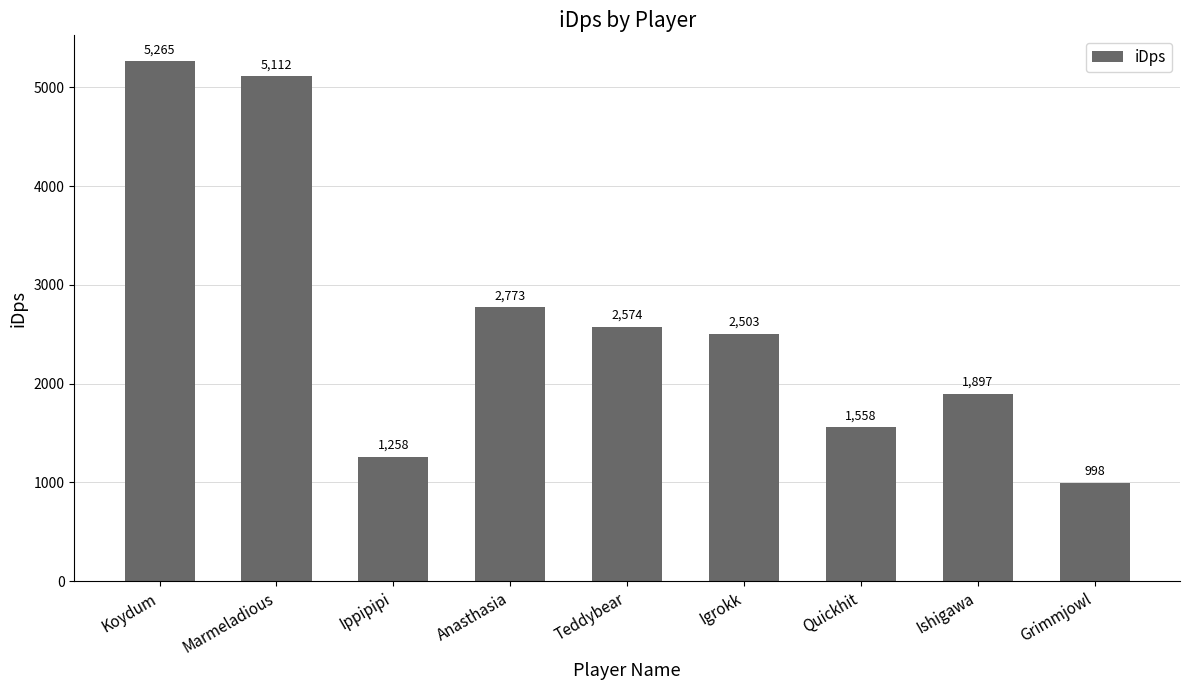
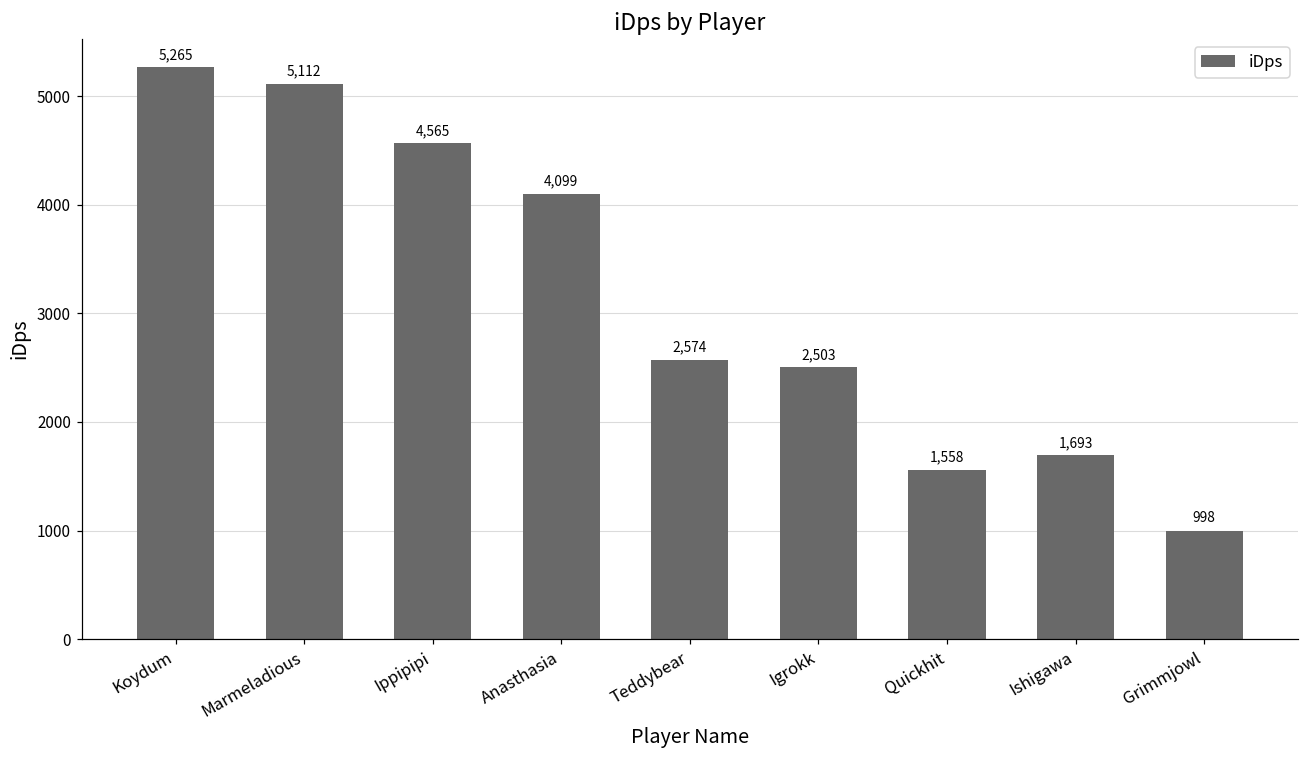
  {
    "Koydum": "5,265",
    "Marmeladious": "5,112",
-   "Ippipipi": "1,258",
-   "Anasthasia": "2,773",
+   "Ippipipi": "4,565",
+   "Anasthasia": "4,099",
    "Teddybear": "2,574",
    "Igrokk": "2,503",
    "Quickhit": "1,558",
-   "Ishigawa": "1,897",
+   "Ishigawa": "1,693",
    "Grimmjowl": "998"
  }
